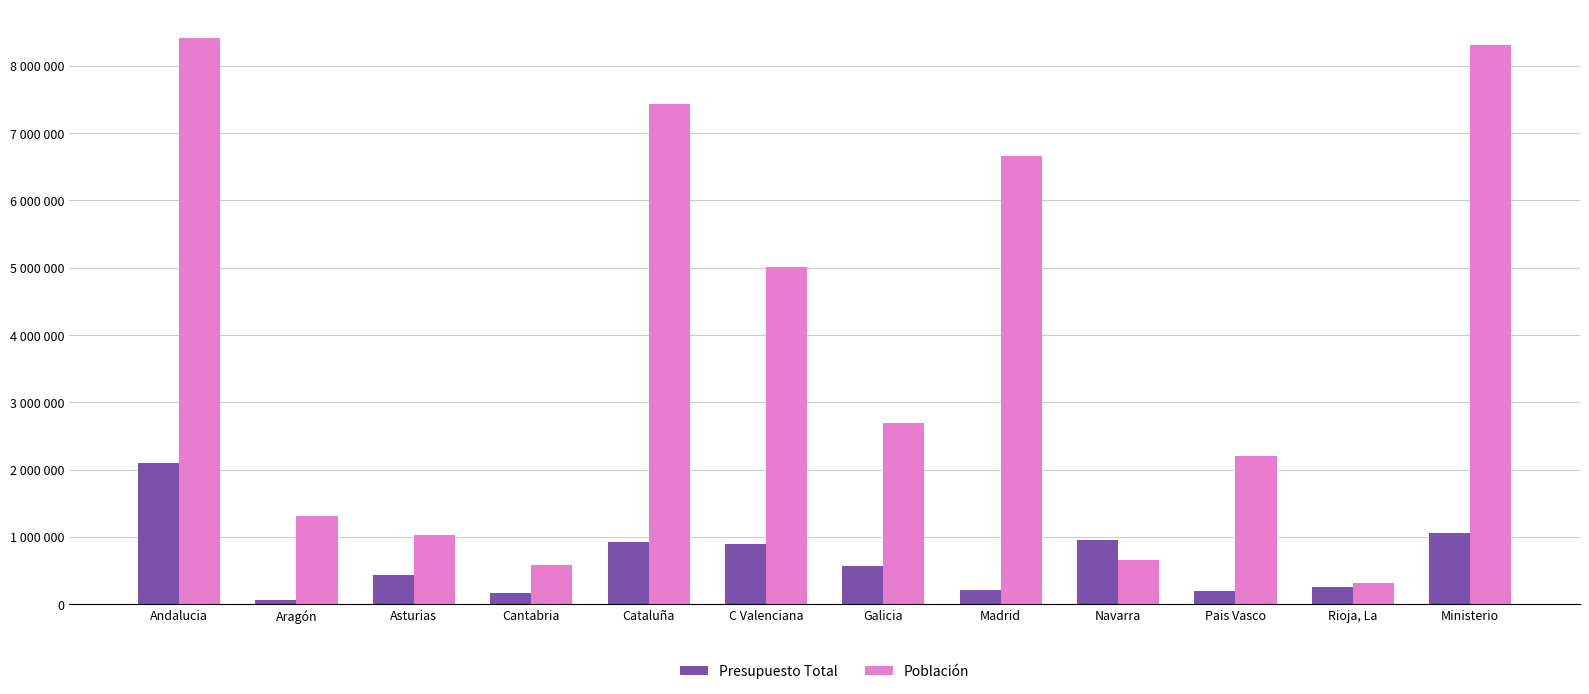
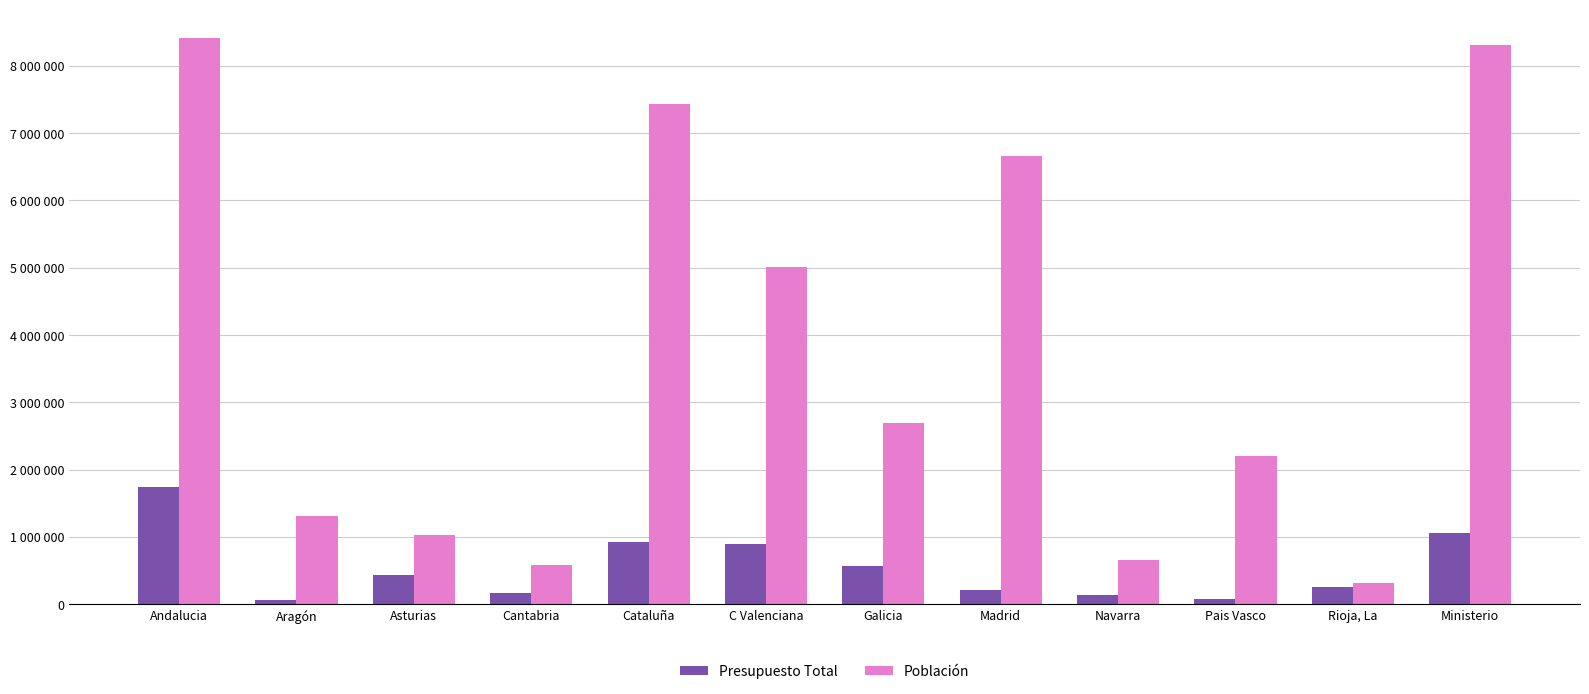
  {
    "Presupuesto Total": {
-     "Andalucia": 2100000,
+     "Andalucia": 1700000,
      "Aragón": 100000,
      "Asturias": 400000,
      "Cantabria": 200000,
      "Cataluña": 900000,
      "C Valenciana": 900000,
      "Galicia": 600000,
      "Madrid": 200000,
-     "Navarra": 1000000,
-     "Pais Vasco": 200000,
+     "Navarra": 100000,
+     "Pais Vasco": 100000,
      "Rioja, La": 300000,
      "Ministerio": 1100000
    },
    "Población": {
      "Andalucia": 8400000,
      "Aragón": 1300000,
      "Asturias": 1000000,
      "Cantabria": 600000,
      "Cataluña": 7400000,
      "C Valenciana": 5000000,
      "Galicia": 2700000,
      "Madrid": 6700000,
      "Navarra": 700000,
      "Pais Vasco": 2200000,
      "Rioja, La": 300000,
      "Ministerio": 8300000
    }
  }
